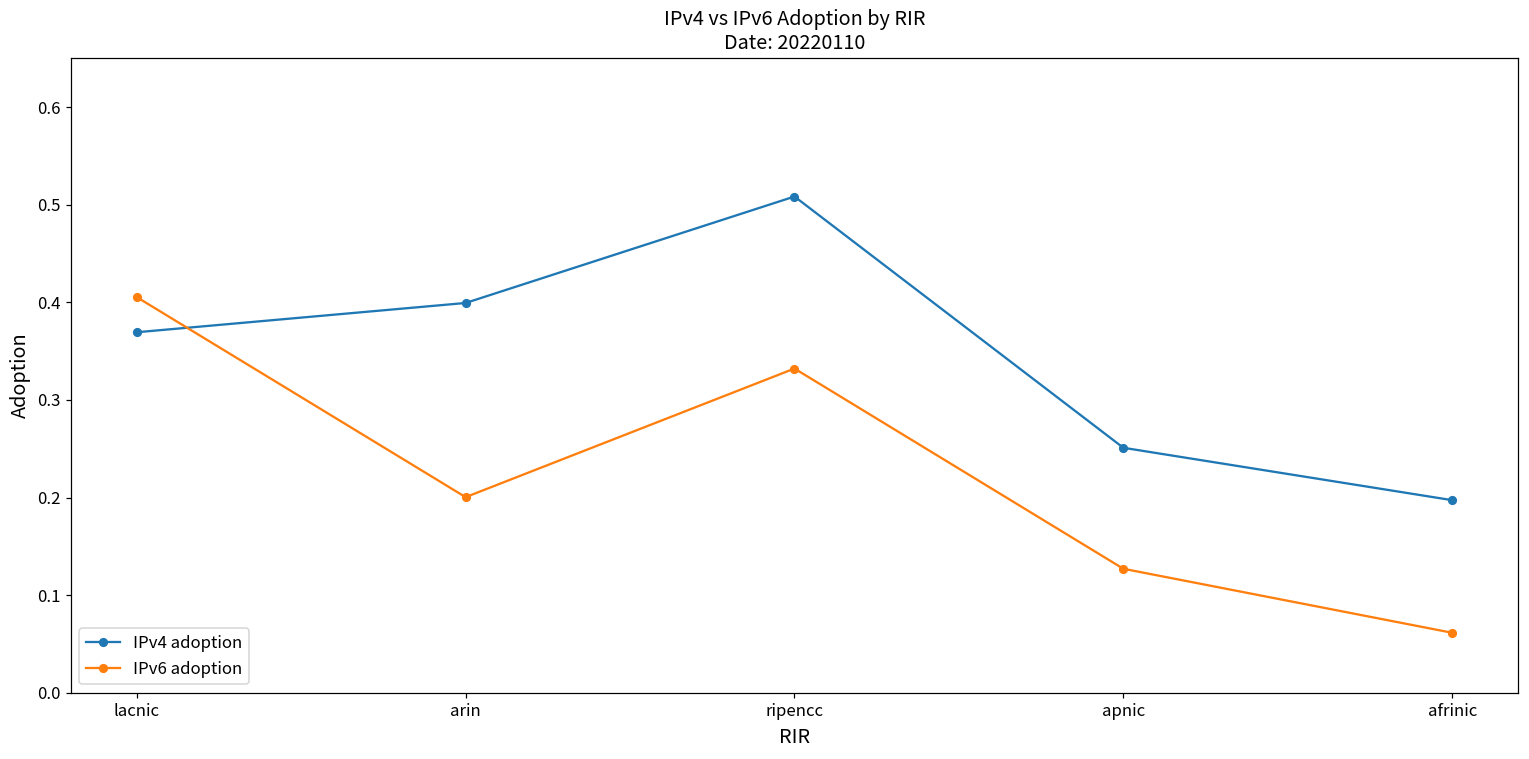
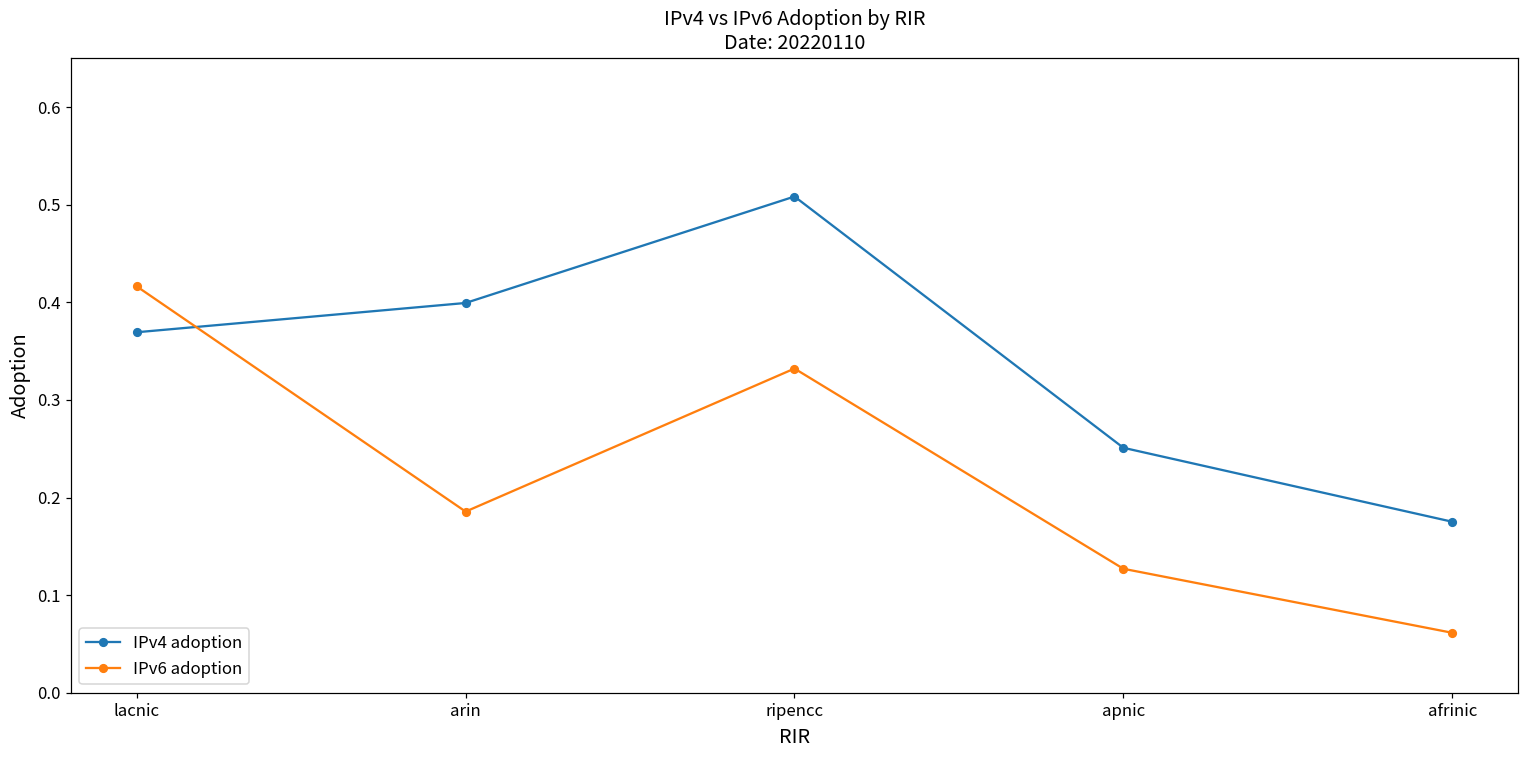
  {
    "IPv4 adoption": {
      "lacnic": 0.37,
      "arin": 0.40,
      "ripencc": 0.51,
      "apnic": 0.25,
-     "afrinic": 0.20
+     "afrinic": 0.18
    },
    "IPv6 adoption": {
-     "lacnic": 0.41,
-     "arin": 0.20,
+     "lacnic": 0.42,
+     "arin": 0.19,
      "ripencc": 0.33,
      "apnic": 0.13,
      "afrinic": 0.06
    }
  }
